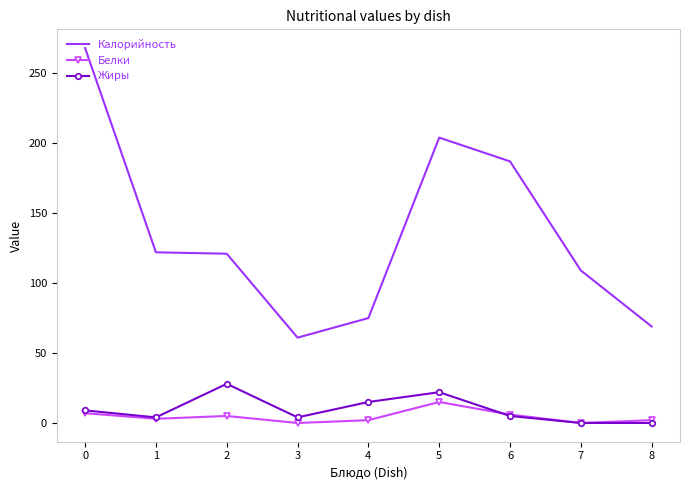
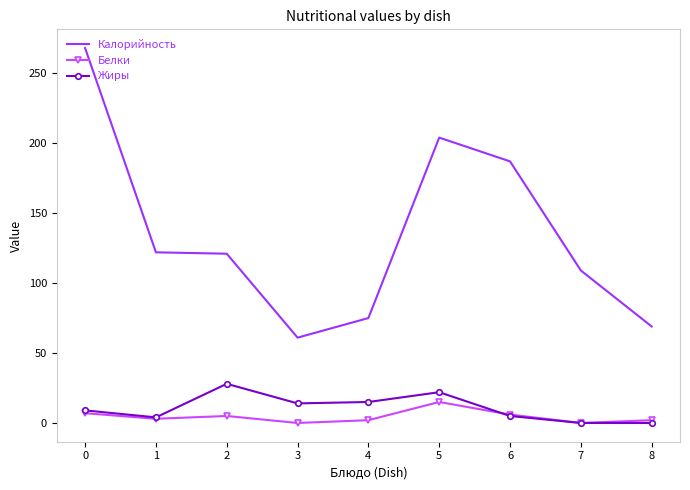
  {
    "Жиры": {
      "0": 9,
      "2": 28,
-     "3": 4,
+     "3": 14,
      "4": 15,
      "5": 22,
      "8": 0
    }
  }
